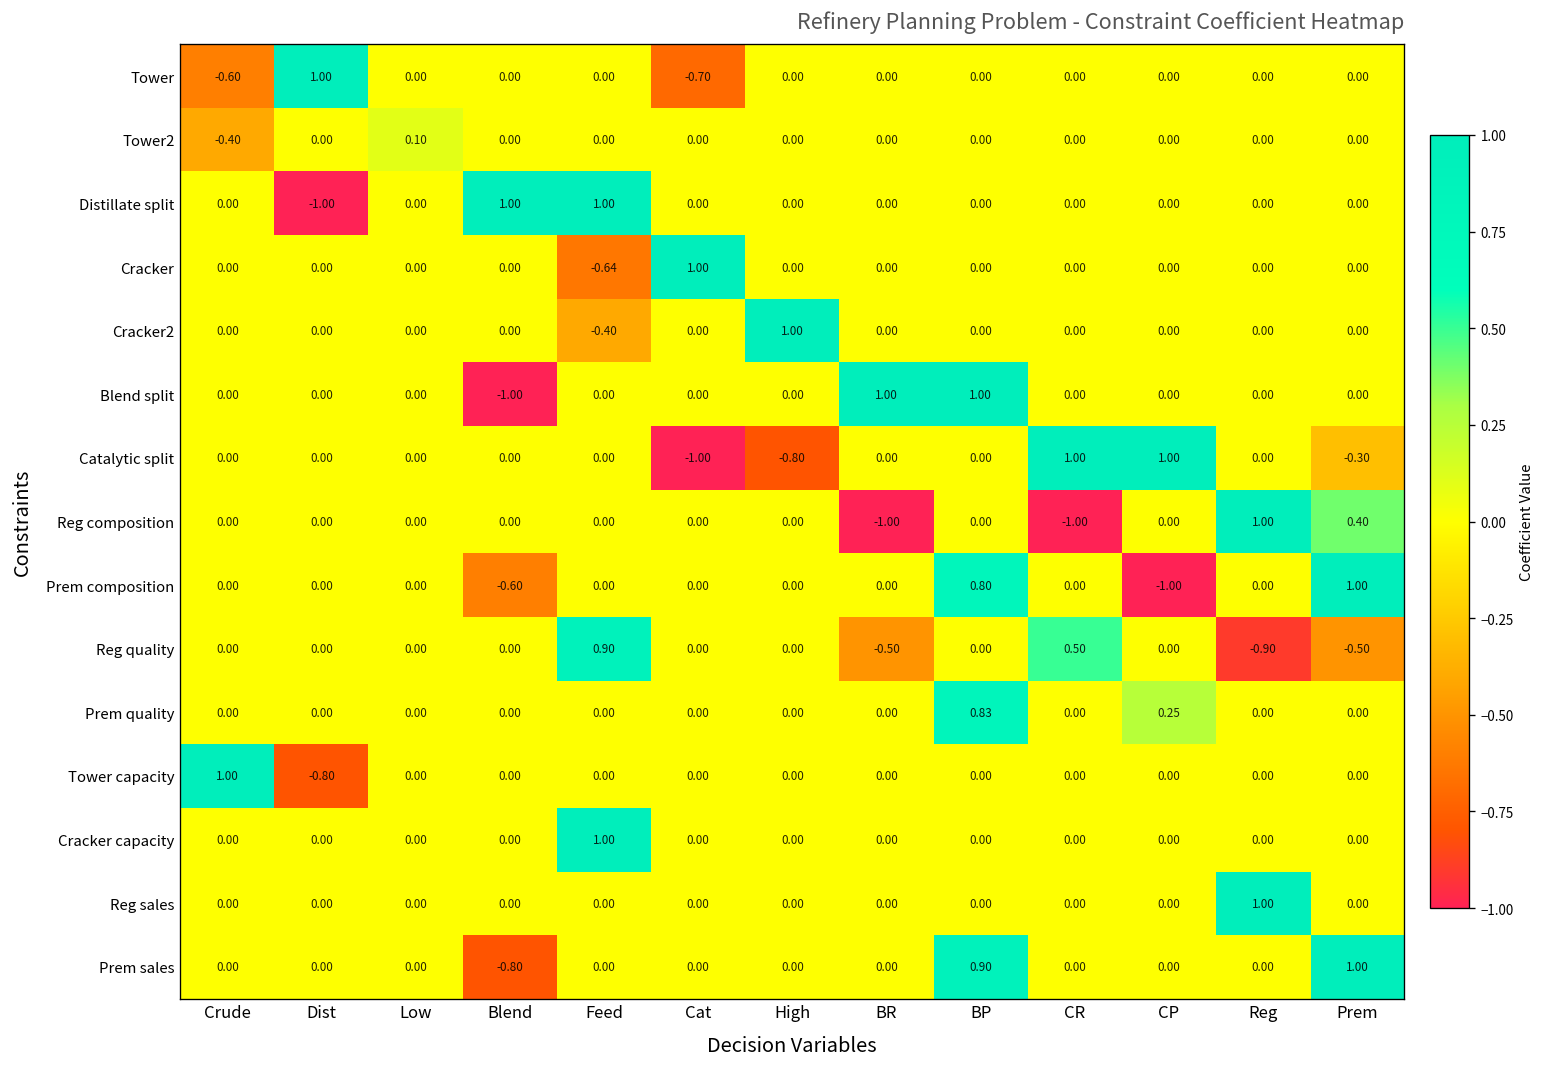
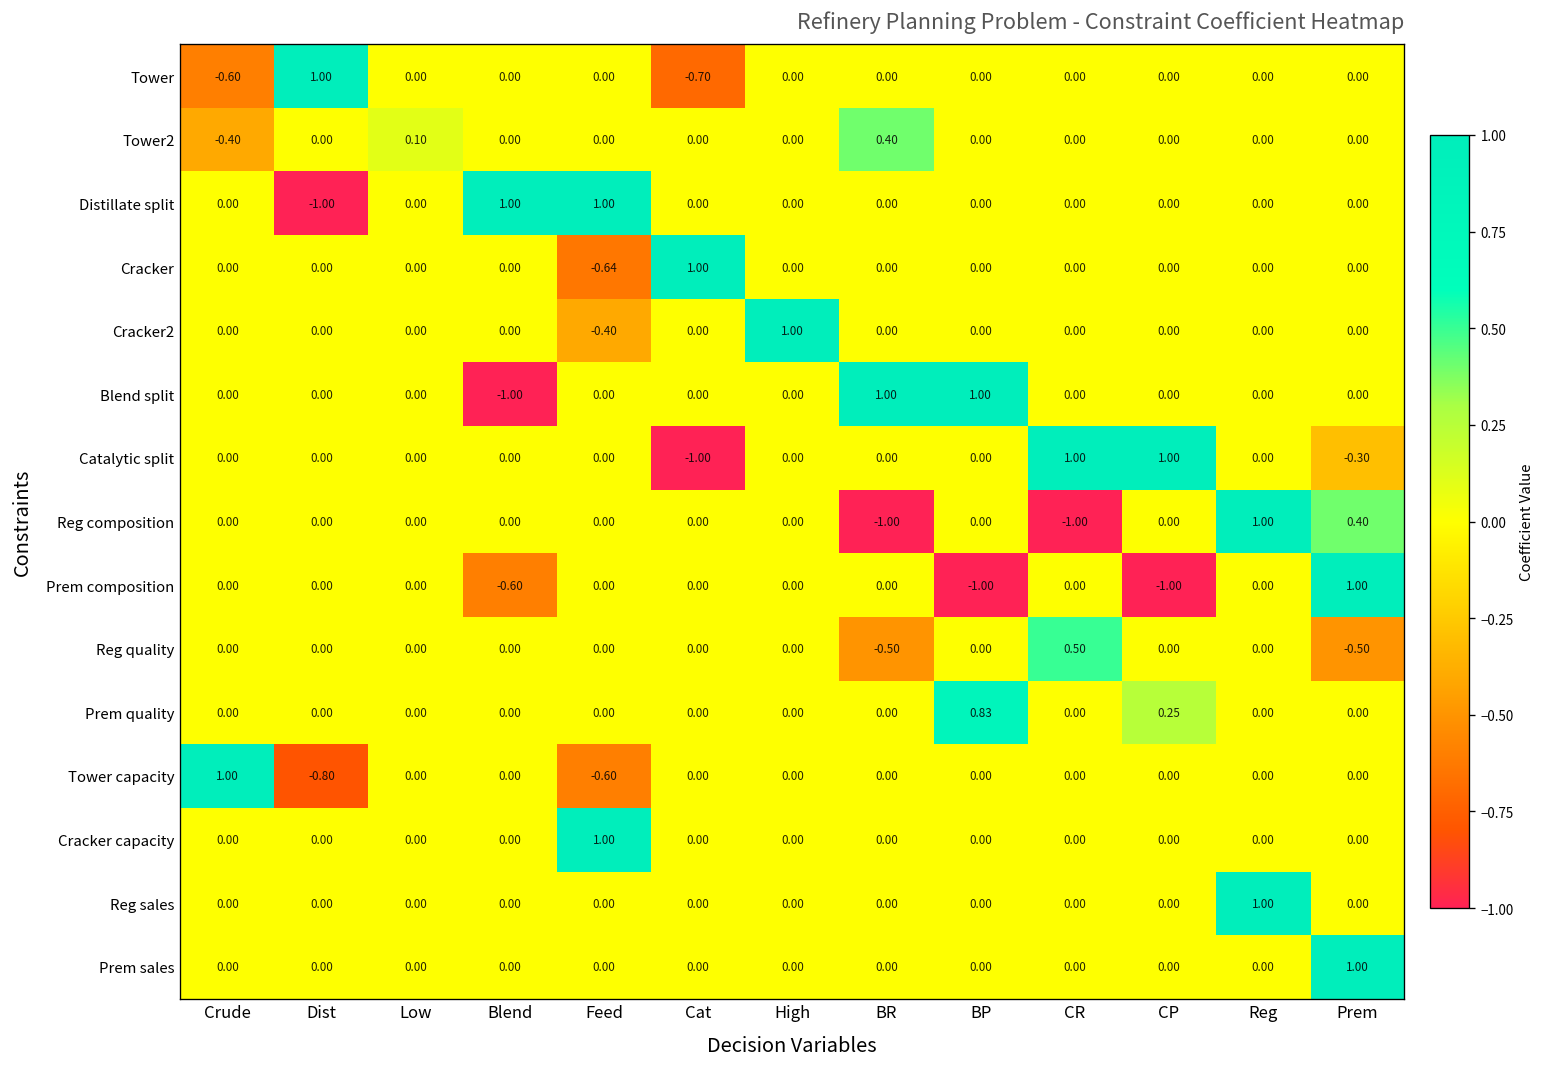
  {
    "Tower": {
      "Crude": -0.60,
      "Dist": 1.00,
      "Low": 0.00,
      "Blend": 0.00,
      "Feed": 0.00,
      "Cat": -0.70,
      "High": 0.00,
      "BR": 0.00,
      "BP": 0.00,
      "CR": 0.00,
      "CP": 0.00,
      "Reg": 0.00,
      "Prem": 0.00
    },
    "Tower2": {
      "Crude": -0.40,
      "Dist": 0.00,
      "Low": 0.10,
      "Blend": 0.00,
      "Feed": 0.00,
      "Cat": 0.00,
      "High": 0.00,
-     "BR": 0.00,
+     "BR": 0.40,
      "BP": 0.00,
      "CR": 0.00,
      "CP": 0.00,
      "Reg": 0.00,
      "Prem": 0.00
    },
    "Distillate split": {
      "Crude": 0.00,
      "Dist": -1.00,
      "Low": 0.00,
      "Blend": 1.00,
      "Feed": 1.00,
      "Cat": 0.00,
      "High": 0.00,
      "BR": 0.00,
      "BP": 0.00,
      "CR": 0.00,
      "CP": 0.00,
      "Reg": 0.00,
      "Prem": 0.00
    },
    "Cracker": {
      "Crude": 0.00,
      "Dist": 0.00,
      "Low": 0.00,
      "Blend": 0.00,
      "Feed": -0.64,
      "Cat": 1.00,
      "High": 0.00,
      "BR": 0.00,
      "BP": 0.00,
      "CR": 0.00,
      "CP": 0.00,
      "Reg": 0.00,
      "Prem": 0.00
    },
    "Cracker2": {
      "Crude": 0.00,
      "Dist": 0.00,
      "Low": 0.00,
      "Blend": 0.00,
      "Feed": -0.40,
      "Cat": 0.00,
      "High": 1.00,
      "BR": 0.00,
      "BP": 0.00,
      "CR": 0.00,
      "CP": 0.00,
      "Reg": 0.00,
      "Prem": 0.00
    },
    "Blend split": {
      "Crude": 0.00,
      "Dist": 0.00,
      "Low": 0.00,
      "Blend": -1.00,
      "Feed": 0.00,
      "Cat": 0.00,
      "High": 0.00,
      "BR": 1.00,
      "BP": 1.00,
      "CR": 0.00,
      "CP": 0.00,
      "Reg": 0.00,
      "Prem": 0.00
    },
    "Catalytic split": {
      "Crude": 0.00,
      "Dist": 0.00,
      "Low": 0.00,
      "Blend": 0.00,
      "Feed": 0.00,
      "Cat": -1.00,
-     "High": -0.80,
+     "High": 0.00,
      "BR": 0.00,
      "BP": 0.00,
      "CR": 1.00,
      "CP": 1.00,
      "Reg": 0.00,
      "Prem": -0.30
    },
    "Reg composition": {
      "Crude": 0.00,
      "Dist": 0.00,
      "Low": 0.00,
      "Blend": 0.00,
      "Feed": 0.00,
      "Cat": 0.00,
      "High": 0.00,
      "BR": -1.00,
      "BP": 0.00,
      "CR": -1.00,
      "CP": 0.00,
      "Reg": 1.00,
      "Prem": 0.40
    },
    "Prem composition": {
      "Crude": 0.00,
      "Dist": 0.00,
      "Low": 0.00,
      "Blend": -0.60,
      "Feed": 0.00,
      "Cat": 0.00,
      "High": 0.00,
      "BR": 0.00,
-     "BP": 0.80,
+     "BP": -1.00,
      "CR": 0.00,
      "CP": -1.00,
      "Reg": 0.00,
      "Prem": 1.00
    },
    "Reg quality": {
      "Crude": 0.00,
      "Dist": 0.00,
      "Low": 0.00,
      "Blend": 0.00,
-     "Feed": 0.90,
+     "Feed": 0.00,
      "Cat": 0.00,
      "High": 0.00,
      "BR": -0.50,
      "BP": 0.00,
      "CR": 0.50,
      "CP": 0.00,
-     "Reg": -0.90,
+     "Reg": 0.00,
      "Prem": -0.50
    },
    "Prem quality": {
      "Crude": 0.00,
      "Dist": 0.00,
      "Low": 0.00,
      "Blend": 0.00,
      "Feed": 0.00,
      "Cat": 0.00,
      "High": 0.00,
      "BR": 0.00,
      "BP": 0.83,
      "CR": 0.00,
      "CP": 0.25,
      "Reg": 0.00,
      "Prem": 0.00
    },
    "Tower capacity": {
      "Crude": 1.00,
      "Dist": -0.80,
      "Low": 0.00,
      "Blend": 0.00,
-     "Feed": 0.00,
+     "Feed": -0.60,
      "Cat": 0.00,
      "High": 0.00,
      "BR": 0.00,
      "BP": 0.00,
      "CR": 0.00,
      "CP": 0.00,
      "Reg": 0.00,
      "Prem": 0.00
    },
    "Cracker capacity": {
      "Crude": 0.00,
      "Dist": 0.00,
      "Low": 0.00,
      "Blend": 0.00,
      "Feed": 1.00,
      "Cat": 0.00,
      "High": 0.00,
      "BR": 0.00,
      "BP": 0.00,
      "CR": 0.00,
      "CP": 0.00,
      "Reg": 0.00,
      "Prem": 0.00
    },
    "Reg sales": {
      "Crude": 0.00,
      "Dist": 0.00,
      "Low": 0.00,
      "Blend": 0.00,
      "Feed": 0.00,
      "Cat": 0.00,
      "High": 0.00,
      "BR": 0.00,
      "BP": 0.00,
      "CR": 0.00,
      "CP": 0.00,
      "Reg": 1.00,
      "Prem": 0.00
    },
    "Prem sales": {
      "Crude": 0.00,
      "Dist": 0.00,
      "Low": 0.00,
-     "Blend": -0.80,
+     "Blend": 0.00,
      "Feed": 0.00,
      "Cat": 0.00,
      "High": 0.00,
      "BR": 0.00,
-     "BP": 0.90,
+     "BP": 0.00,
      "CR": 0.00,
      "CP": 0.00,
      "Reg": 0.00,
      "Prem": 1.00
    }
  }
